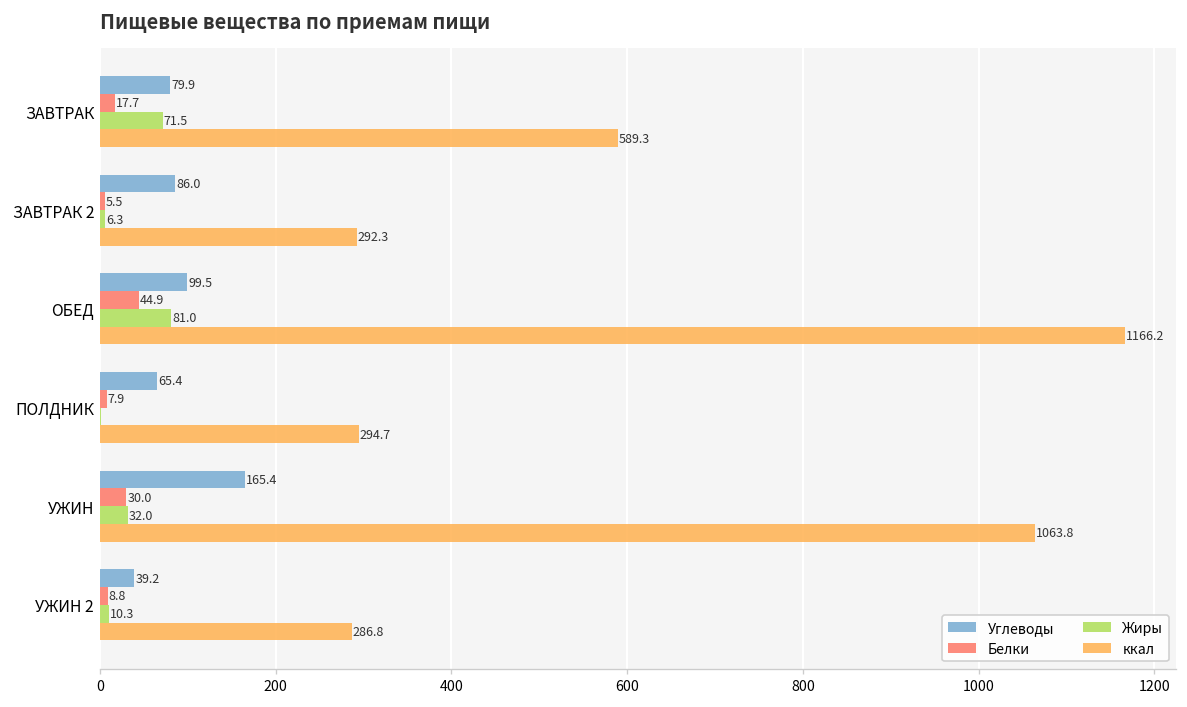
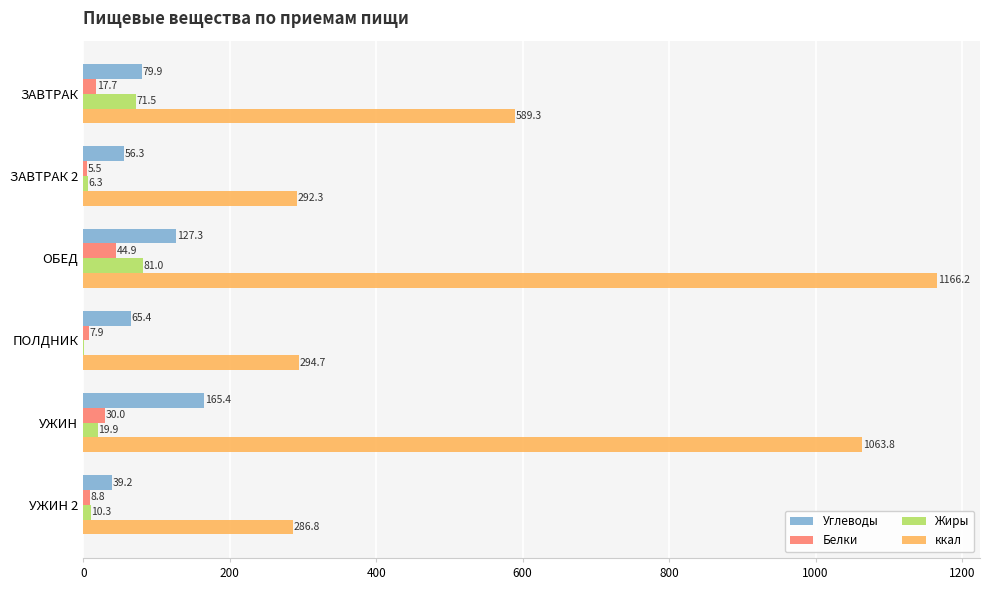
  {
    "Углеводы": {
      "ЗАВТРАК": 79.9,
-     "ЗАВТРАК 2": 86.0,
-     "ОБЕД": 99.5,
+     "ЗАВТРАК 2": 56.3,
+     "ОБЕД": 127.3,
      "ПОЛДНИК": 65.4,
      "УЖИН": 165.4,
      "УЖИН 2": 39.2
    },
    "Жиры": {
      "ЗАВТРАК": 71.5,
      "ЗАВТРАК 2": 6.3,
      "ОБЕД": 81.0,
-     "УЖИН": 32.0,
+     "УЖИН": 19.9,
      "УЖИН 2": 10.3
    }
  }
